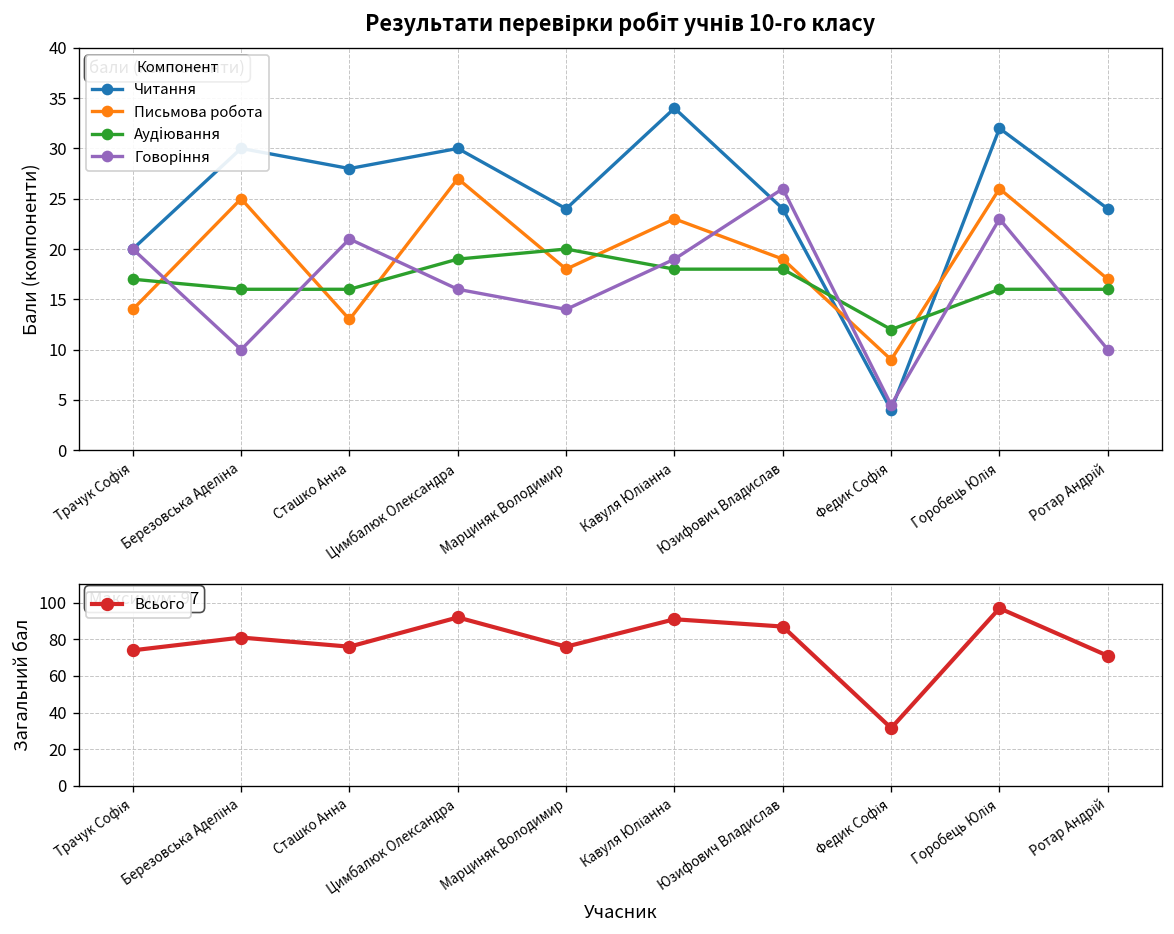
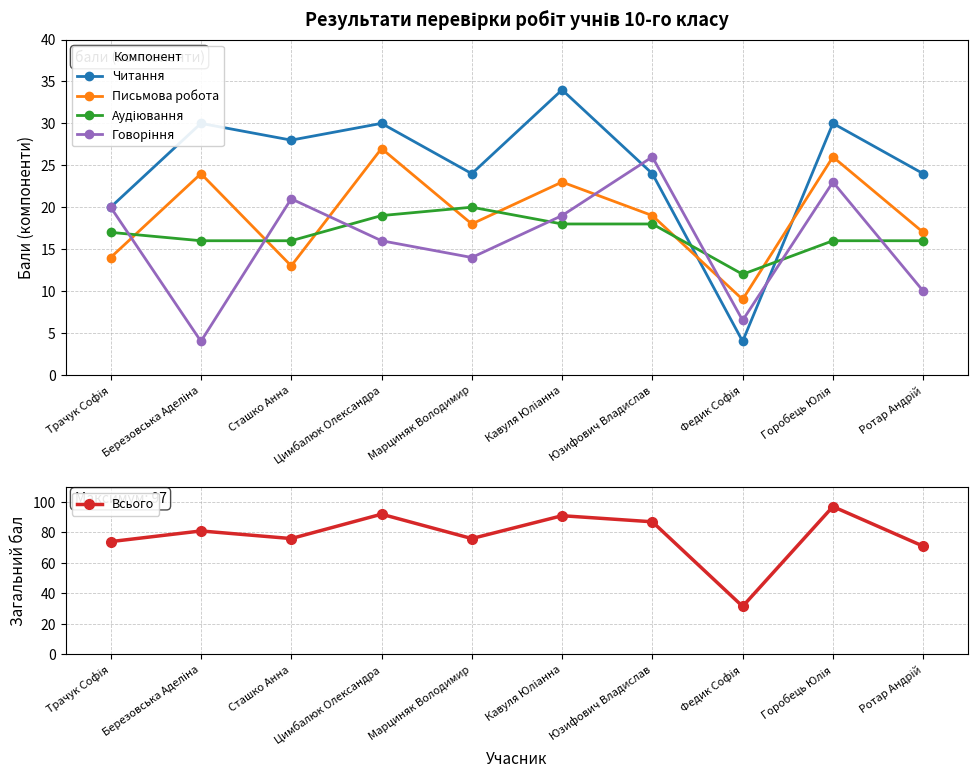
  {
    "Результати перевірки робіт учнів 10-го класу": {
      "Читання": {
        "Сташко Анна": 28,
        "Цимбалюк Олександра": 30,
        "Марциняк Володимир": 24,
        "Кавуля Юліанна": 34,
        "Юзифович Владислав": 24,
        "Федик Софія": 4,
-       "Горобець Юлія": 32,
+       "Горобець Юлія": 30,
        "Ротар Андрій": 24
      },
      "Письмова робота": {
        "Трачук Софія": 14,
-       "Березовська Аделіна": 25,
+       "Березовська Аделіна": 24,
        "Сташко Анна": 13,
        "Цимбалюк Олександра": 27,
        "Марциняк Володимир": 18,
        "Кавуля Юліанна": 23,
        "Юзифович Владислав": 19,
        "Федик Софія": 9,
        "Горобець Юлія": 26,
        "Ротар Андрій": 17
      },
      "Аудіювання": {
        "Трачук Софія": 17,
        "Березовська Аделіна": 16,
        "Сташко Анна": 16,
        "Цимбалюк Олександра": 19,
        "Марциняк Володимир": 20,
        "Кавуля Юліанна": 18,
        "Юзифович Владислав": 18,
        "Федик Софія": 12,
        "Горобець Юлія": 16,
        "Ротар Андрій": 16
      },
      "Говоріння": {
-       "Березовська Аделіна": 10,
+       "Березовська Аделіна": 4,
        "Сташко Анна": 21,
        "Цимбалюк Олександра": 16,
        "Марциняк Володимир": 14,
        "Кавуля Юліанна": 19,
        "Юзифович Владислав": 26,
-       "Федик Софія": 5,
+       "Федик Софія": 7,
        "Горобець Юлія": 23,
        "Ротар Андрій": 10
      }
    }
  }
